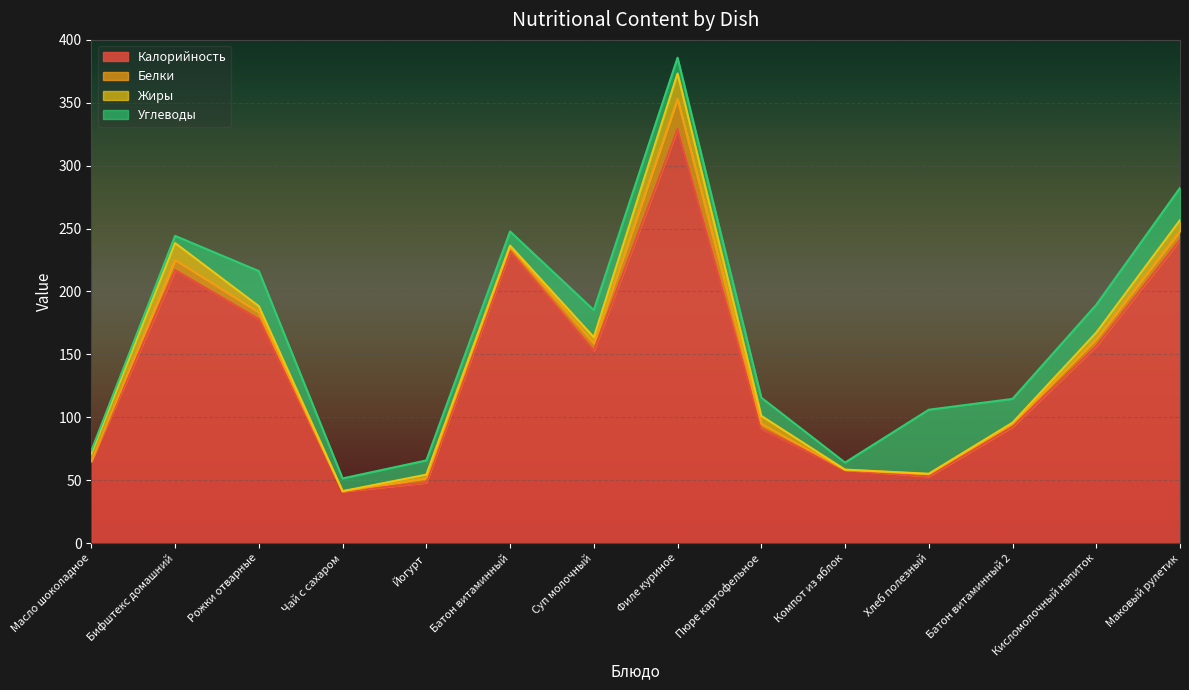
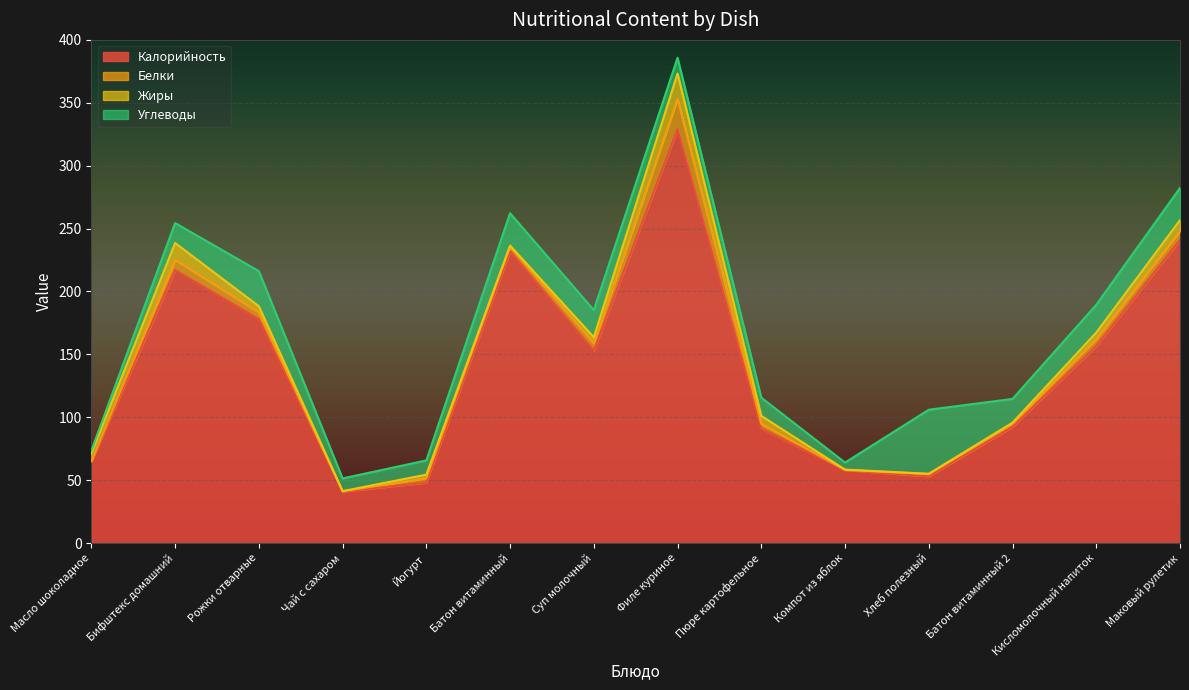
  {
    "Калорийность": {
      "Бифштекс домашний": 217,
      "Рожки отварные": 178,
      "Йогурт": 48,
      "Батон витаминный": 232,
      "Суп молочный": 153,
      "Филе куриное": 329,
      "Пюре картофельное": 91,
      "Батон витаминный 2": 92,
      "Кисломолочный напиток": 157,
      "Маковый рулетик": 241
    },
    "Углеводы": {
      "Масло шоколадное": 2,
-     "Бифштекс домашний": 6,
+     "Бифштекс домашний": 16,
      "Рожки отварные": 28,
      "Чай с сахаром": 10,
      "Йогурт": 11,
-     "Батон витаминный": 11,
+     "Батон витаминный": 26,
      "Суп молочный": 22,
      "Филе куриное": 13,
      "Пюре картофельное": 15,
      "Компот из яблок": 6,
      "Хлеб полезный": 51,
      "Батон витаминный 2": 19,
      "Кисломолочный напиток": 22,
      "Маковый рулетик": 26
    }
  }
